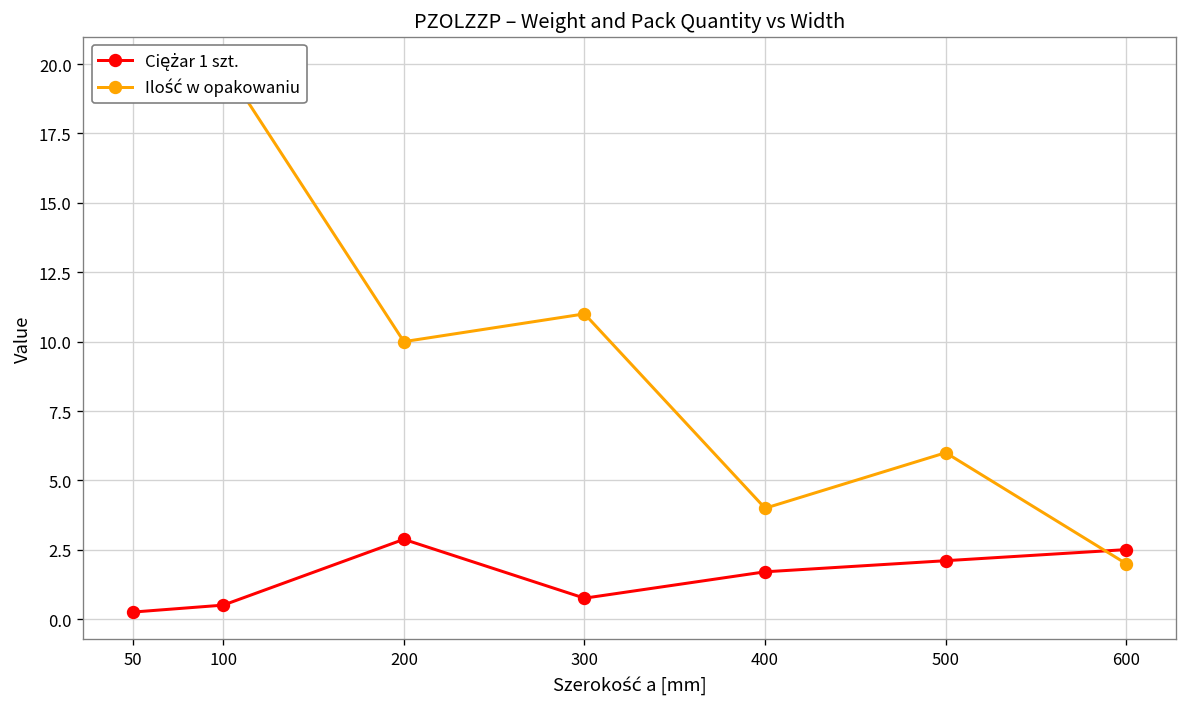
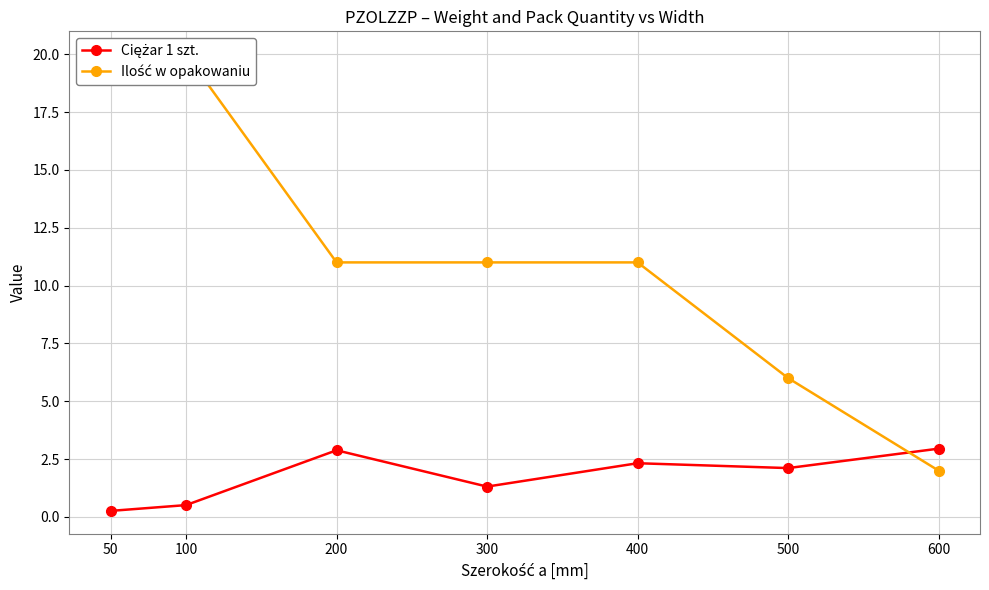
  {
    "Ciężar 1 szt.": {
      "50": 0.3,
      "100": 0.5,
      "200": 2.9,
-     "300": 0.8,
-     "400": 1.7,
+     "300": 1.3,
+     "400": 2.3,
      "500": 2.1,
-     "600": 2.5
+     "600": 3.0
    },
    "Ilość w opakowaniu": {
-     "200": 10,
+     "200": 11,
      "300": 11,
-     "400": 4,
+     "400": 11,
      "500": 6,
      "600": 2
    }
  }
